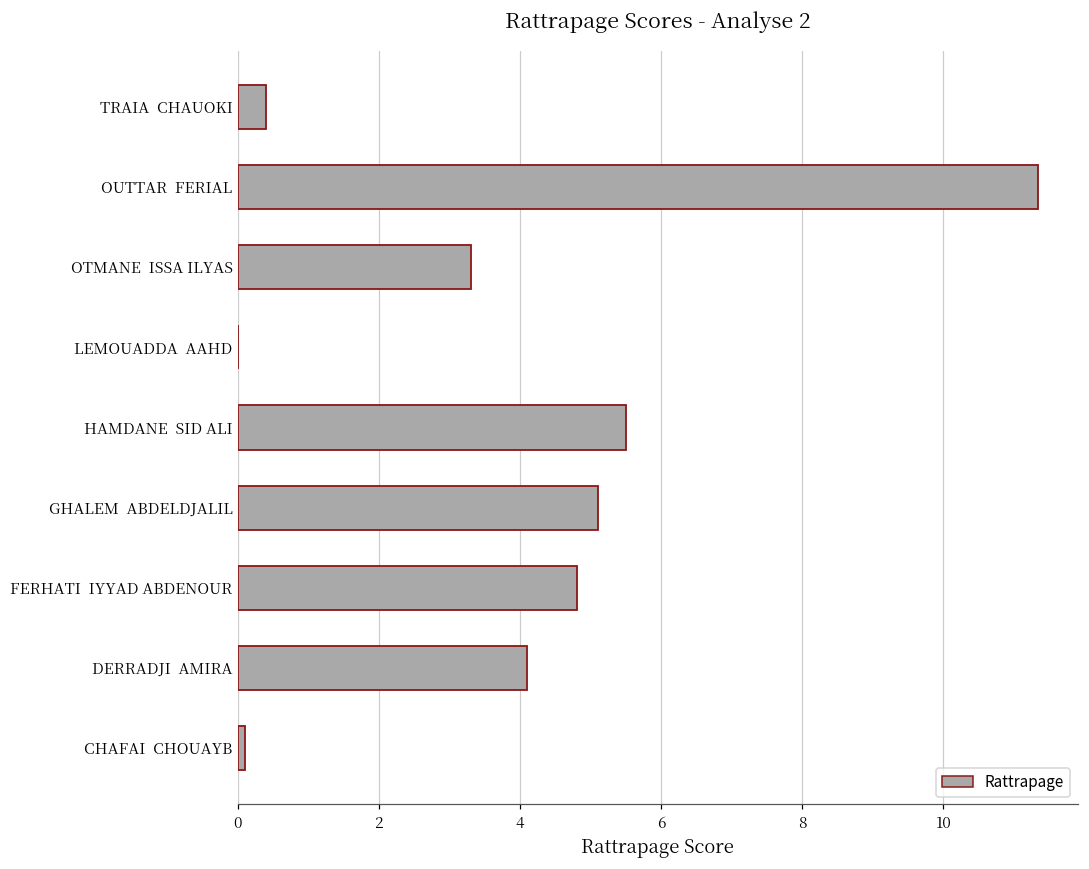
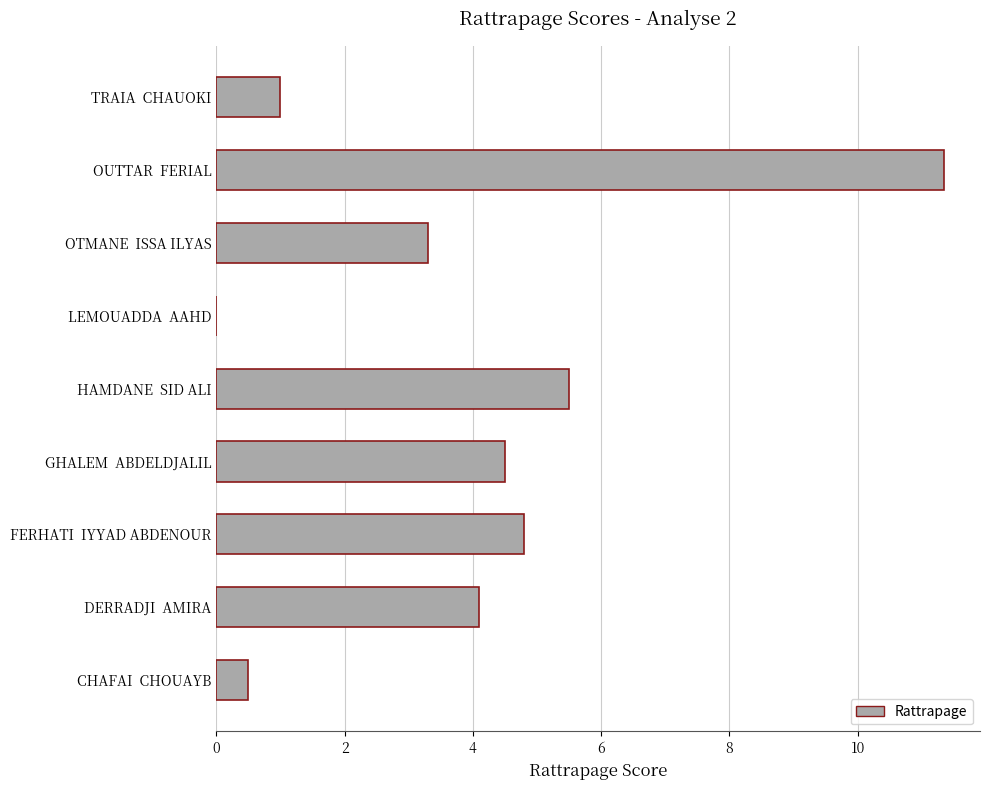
  {
-   "TRAIA CHAUOKI": 0.4,
+   "TRAIA CHAUOKI": 1.0,
    "OUTTAR FERIAL": 11.3,
    "OTMANE ISSA ILYAS": 3.3,
    "LEMOUADDA AAHD": 0.0,
    "HAMDANE SID ALI": 5.5,
-   "GHALEM ABDELDJALIL": 5.1,
+   "GHALEM ABDELDJALIL": 4.5,
    "FERHATI IYYAD ABDENOUR": 4.8,
    "DERRADJI AMIRA": 4.1,
-   "CHAFAI CHOUAYB": 0.1
+   "CHAFAI CHOUAYB": 0.5
  }
